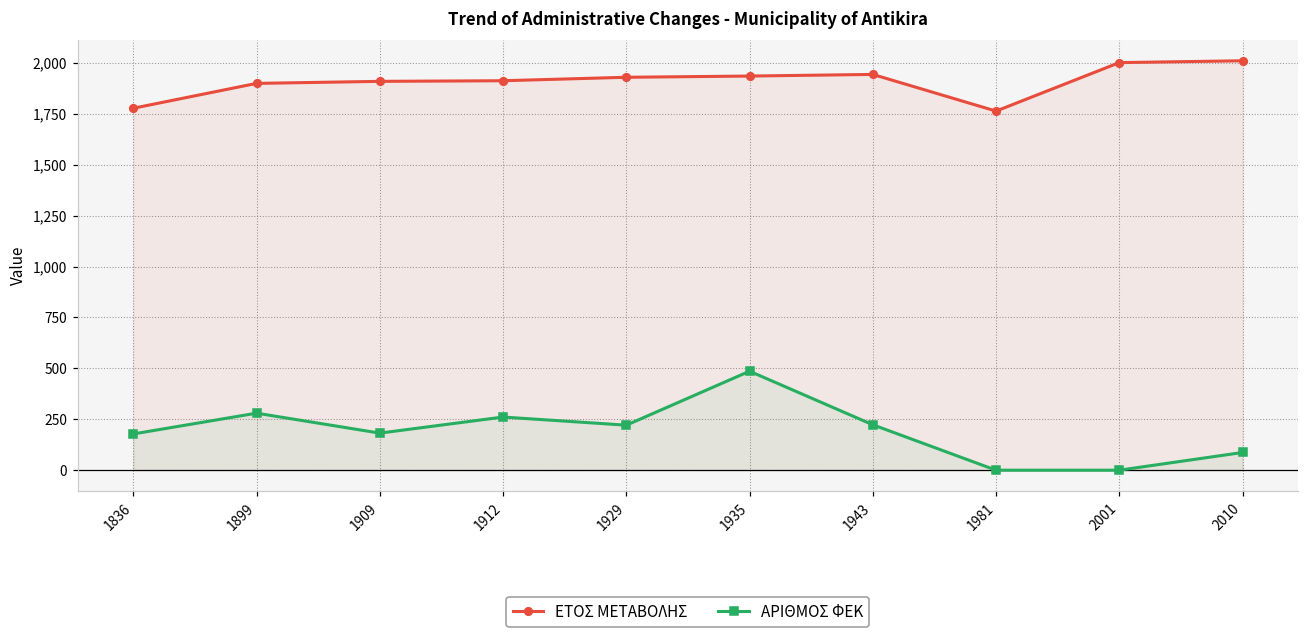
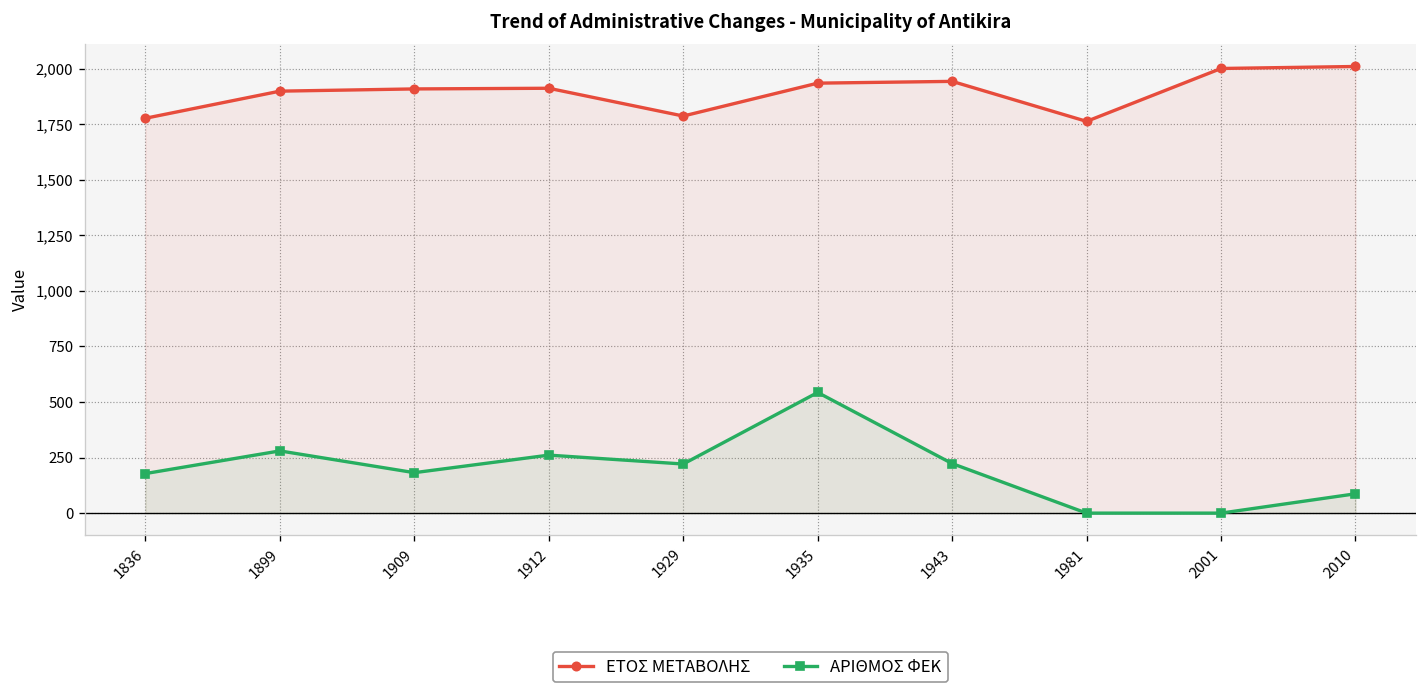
  {
    "ΕΤΟΣ ΜΕΤΑΒΟΛΗΣ": {
      "1836": "1,780",
      "1899": "1,900",
      "1909": "1,910",
      "1912": "1,910",
-     "1929": "1,930",
+     "1929": "1,790",
      "1935": "1,940",
      "1943": "1,940",
      "1981": "1,760",
      "2001": "2,000",
      "2010": "2,010"
    },
    "ΑΡΙΘΜΟΣ ΦΕΚ": {
      "1836": "180",
      "1899": "280",
      "1909": "180",
      "1912": "260",
      "1929": "220",
-     "1935": "490",
+     "1935": "540",
      "1943": "220",
      "1981": "0",
      "2001": "0",
      "2010": "90"
    }
  }
